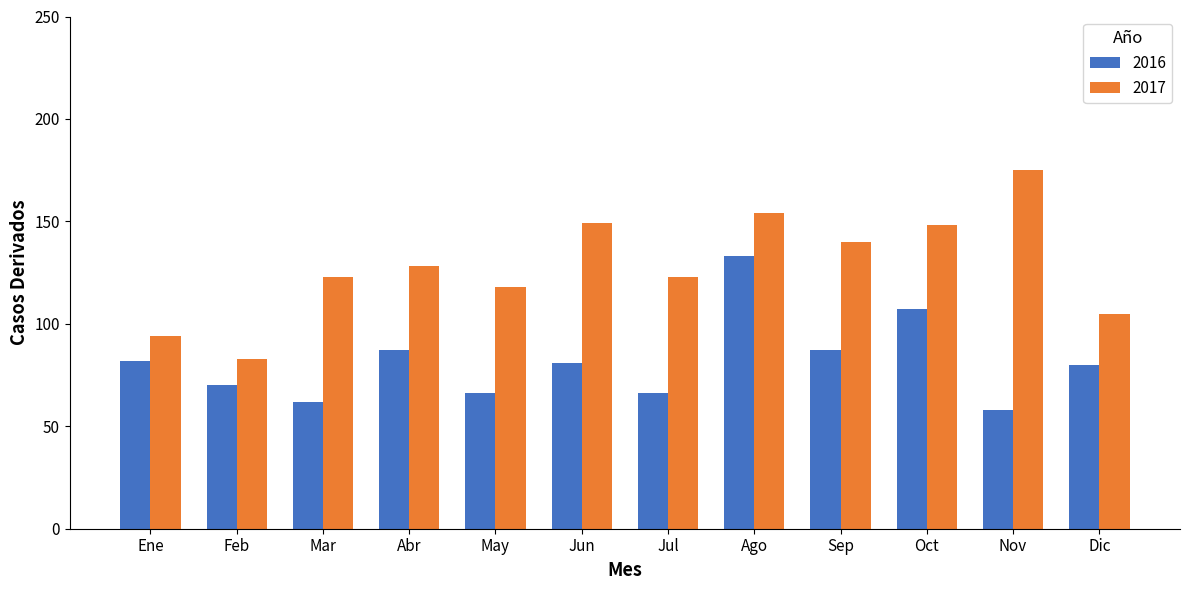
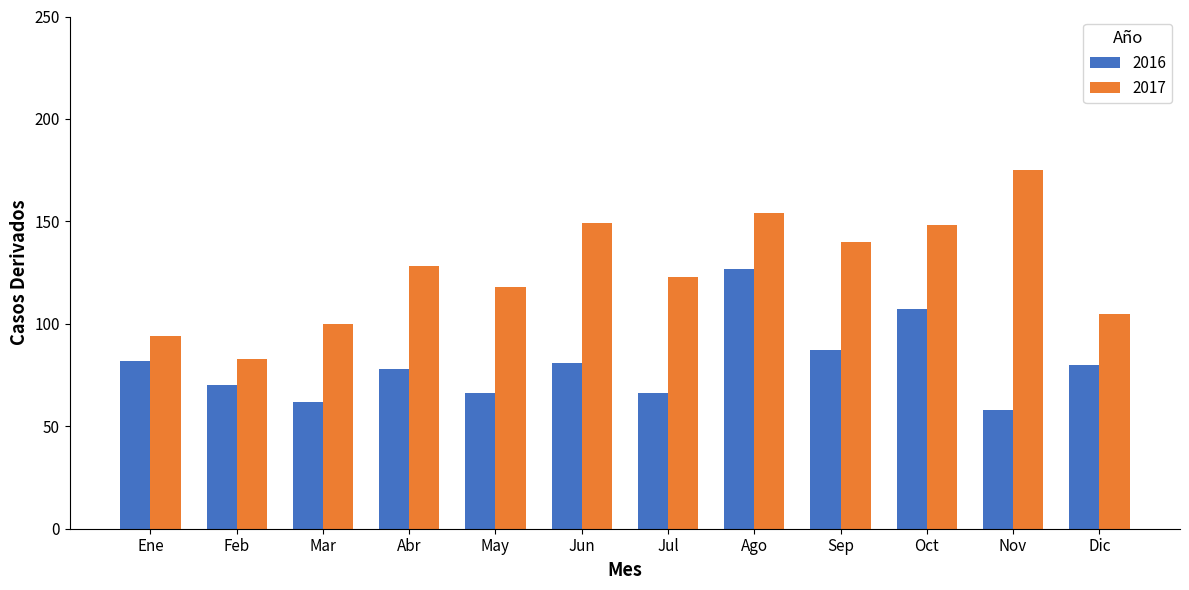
  {
    "2016": {
      "Ene": 82,
      "Feb": 70,
      "Mar": 62,
-     "Abr": 87,
+     "Abr": 78,
      "May": 66,
      "Jun": 81,
      "Jul": 66,
-     "Ago": 133,
+     "Ago": 127,
      "Sep": 87,
      "Oct": 107,
      "Nov": 58,
      "Dic": 80
    },
    "2017": {
      "Ene": 94,
      "Feb": 83,
-     "Mar": 123,
+     "Mar": 100,
      "Abr": 128,
      "May": 118,
      "Jun": 149,
      "Jul": 123,
      "Ago": 154,
      "Sep": 140,
      "Oct": 148,
      "Nov": 175,
      "Dic": 105
    }
  }
